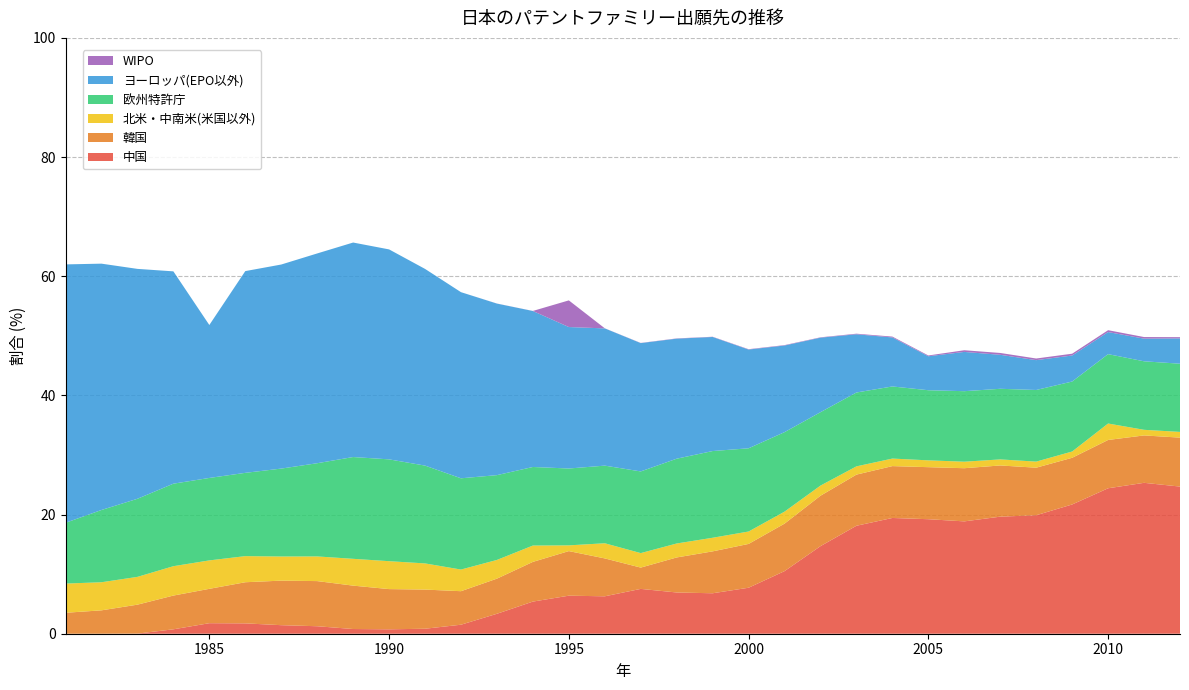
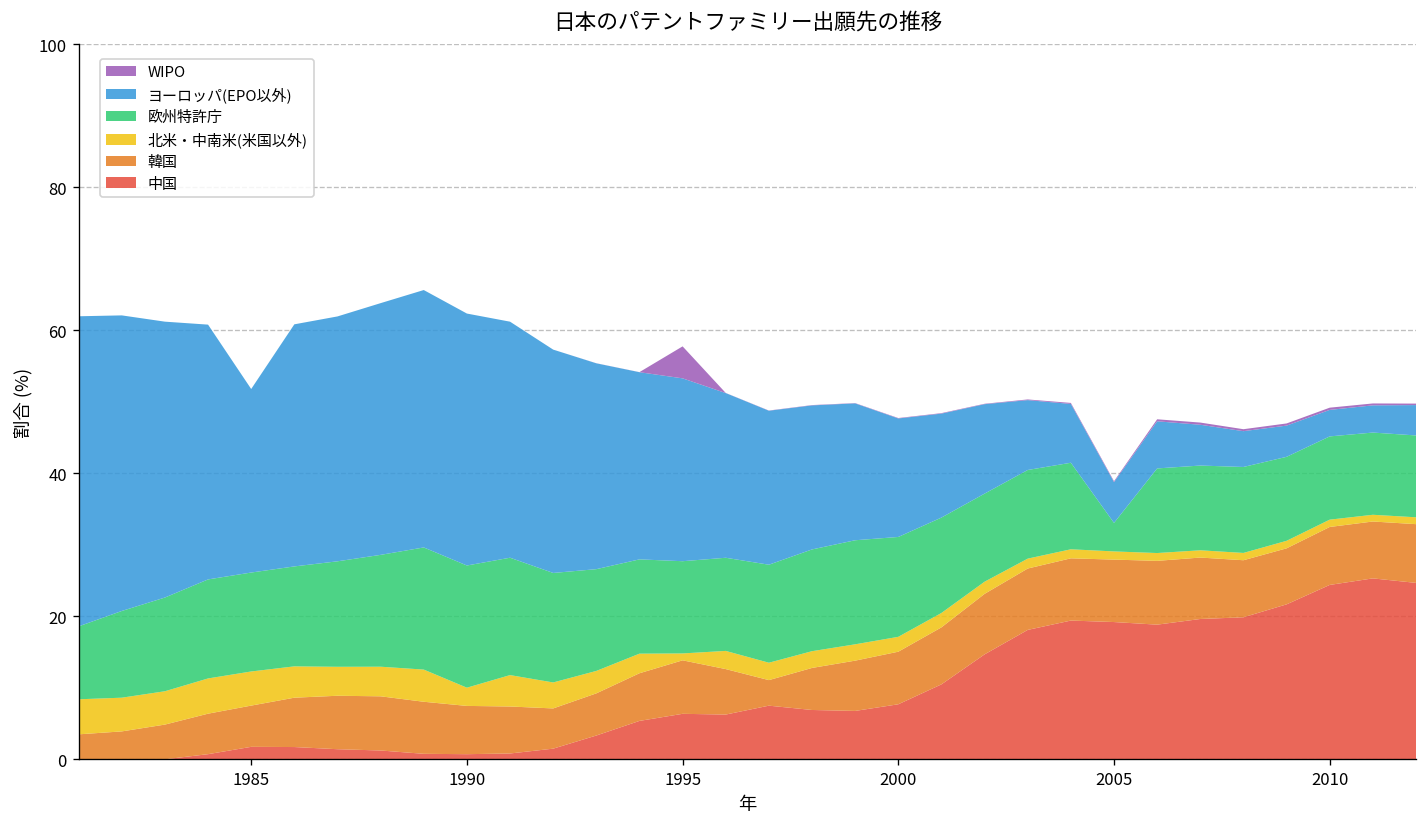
  {
    "北米・中南米(米国以外)": {
      "1985": 5,
-     "1990": 5,
+     "1990": 3,
      "1995": 1,
      "2000": 2,
      "2005": 1,
-     "2010": 3
+     "2010": 1
    },
    "欧州特許庁": {
      "1985": 14,
      "1990": 17,
      "1995": 13,
      "2000": 14,
-     "2005": 12,
+     "2005": 4,
      "2010": 12
    },
    "ヨーロッパ(EPO以外)": {
-     "1995": 24
+     "1995": 26
    },
    "WIPO": {
      "1995": 4
    }
  }
